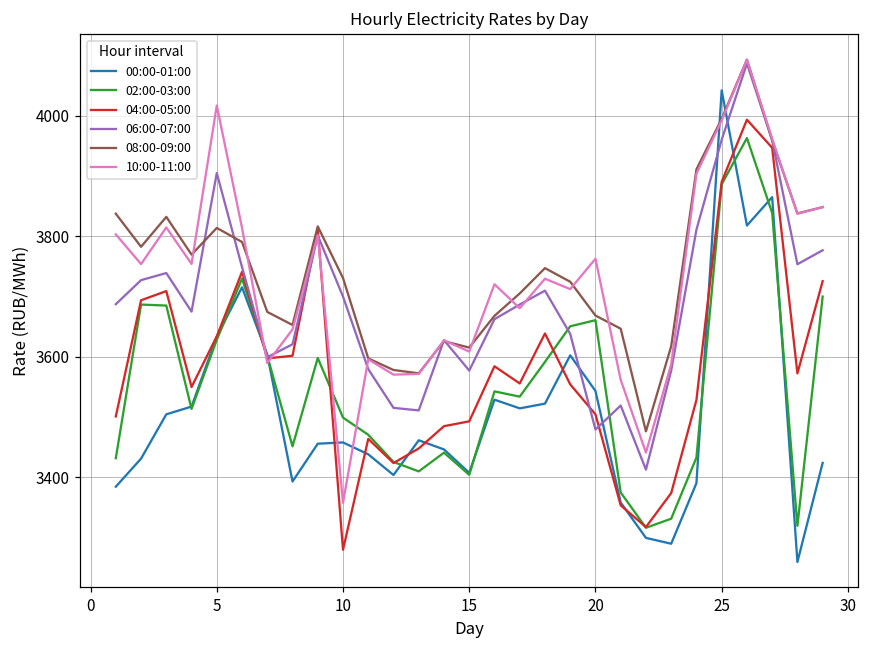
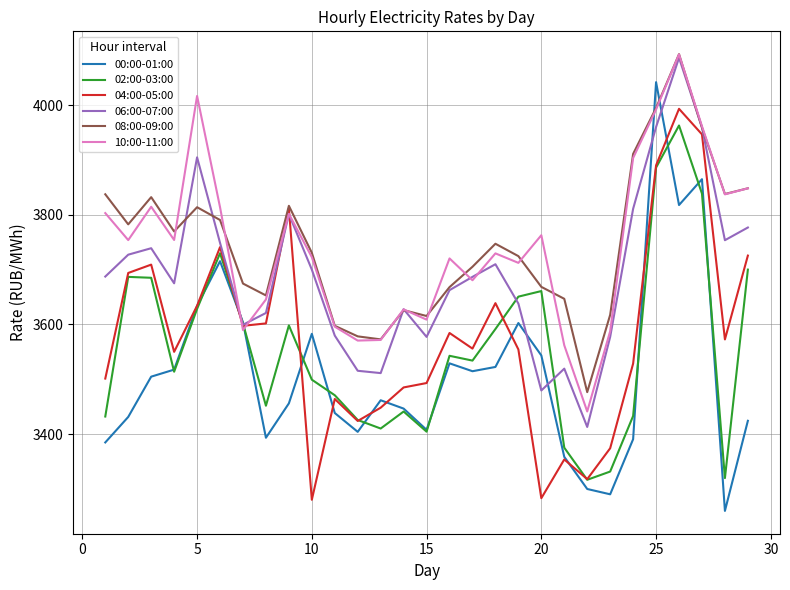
  {
    "00:00-01:00": {
-     "10": 3460,
+     "10": 3580,
      "20": 3540,
      "25": 4040
    },
    "02:00-03:00": {
      "5": 3630,
      "10": 3500,
      "20": 3660
    },
    "04:00-05:00": {
      "10": 3280,
      "15": 3490,
-     "20": 3500
+     "20": 3280
    },
    "06:00-07:00": {
      "5": 3900,
      "10": 3700,
      "15": 3580,
      "20": 3480,
      "25": 3960
    },
    "08:00-09:00": {
      "5": 3810,
      "10": 3730,
      "15": 3620,
      "20": 3670
    },
    "10:00-11:00": {
      "5": 4020,
-     "10": 3360,
+     "10": 3720,
      "15": 3610,
      "20": 3760
    }
  }
